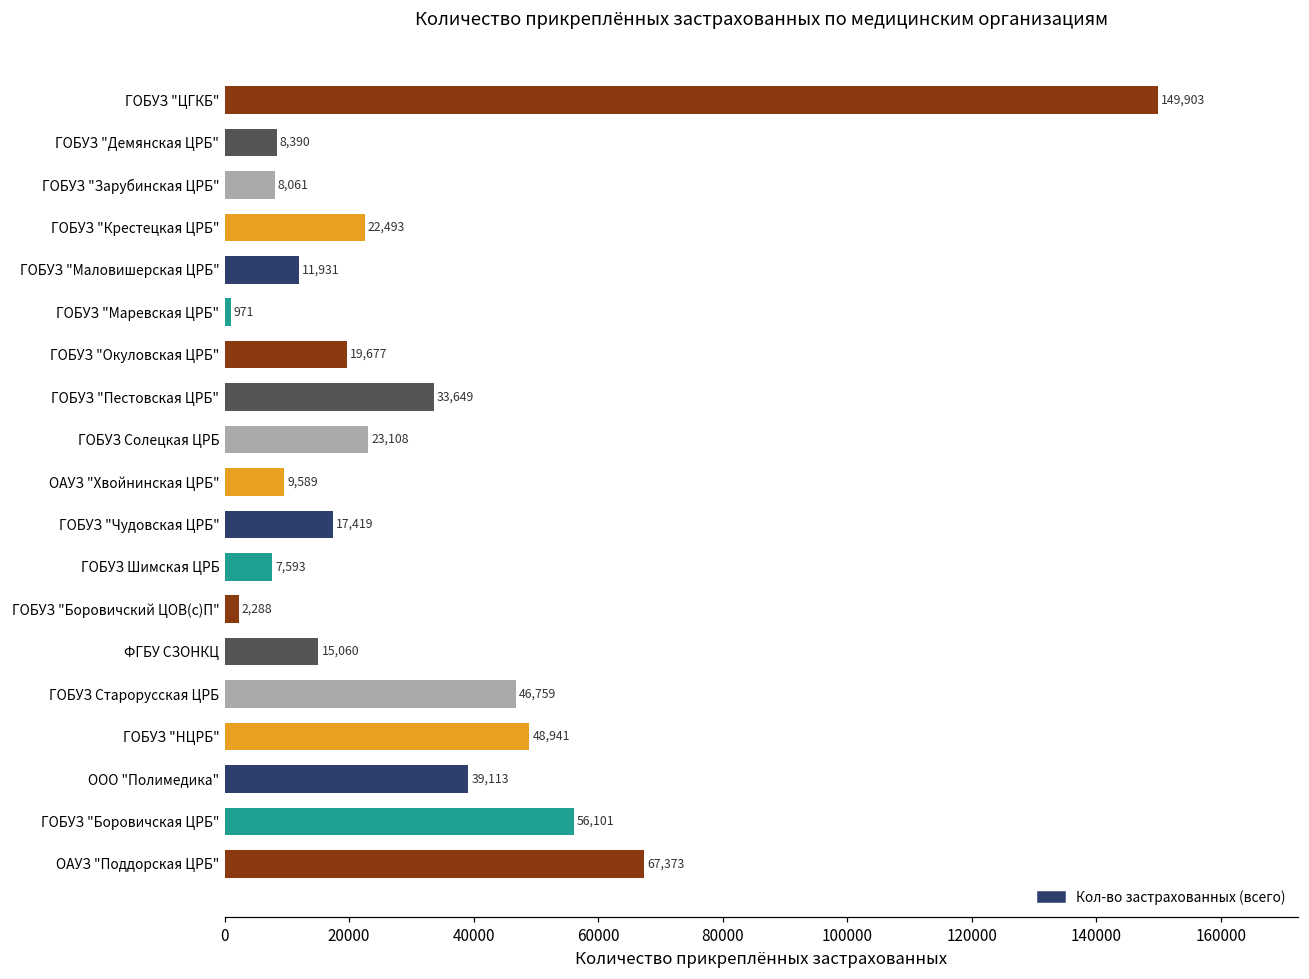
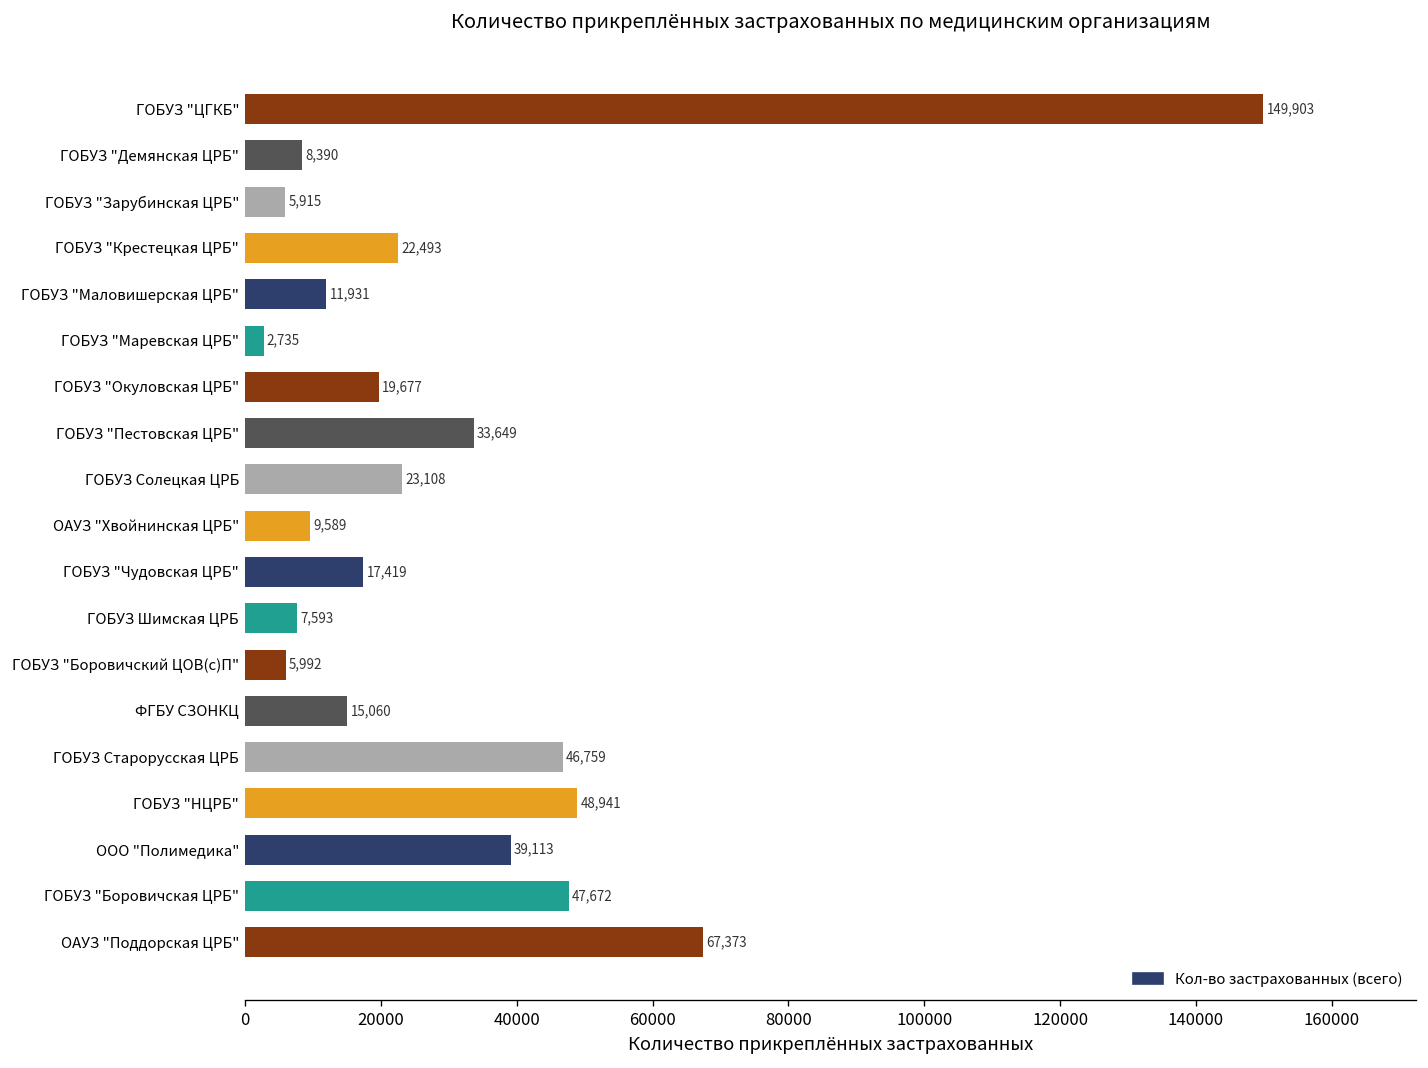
  {
    "ГОБУЗ \"ЦГКБ\"": "149,903",
    "ГОБУЗ \"Демянская ЦРБ\"": "8,390",
-   "ГОБУЗ \"Зарубинская ЦРБ\"": "8,061",
+   "ГОБУЗ \"Зарубинская ЦРБ\"": "5,915",
    "ГОБУЗ \"Крестецкая ЦРБ\"": "22,493",
    "ГОБУЗ \"Маловишерская ЦРБ\"": "11,931",
-   "ГОБУЗ \"Маревская ЦРБ\"": "971",
+   "ГОБУЗ \"Маревская ЦРБ\"": "2,735",
    "ГОБУЗ \"Окуловская ЦРБ\"": "19,677",
    "ГОБУЗ \"Пестовская ЦРБ\"": "33,649",
    "ГОБУЗ Солецкая ЦРБ": "23,108",
    "ОАУЗ \"Хвойнинская ЦРБ\"": "9,589",
    "ГОБУЗ \"Чудовская ЦРБ\"": "17,419",
    "ГОБУЗ Шимская ЦРБ": "7,593",
-   "ГОБУЗ \"Боровичский ЦОВ(с)П\"": "2,288",
+   "ГОБУЗ \"Боровичский ЦОВ(с)П\"": "5,992",
    "ФГБУ СЗОНКЦ": "15,060",
    "ГОБУЗ Старорусская ЦРБ": "46,759",
    "ГОБУЗ \"НЦРБ\"": "48,941",
    "ООО \"Полимедика\"": "39,113",
-   "ГОБУЗ \"Боровичская ЦРБ\"": "56,101",
+   "ГОБУЗ \"Боровичская ЦРБ\"": "47,672",
    "ОАУЗ \"Поддорская ЦРБ\"": "67,373"
  }
